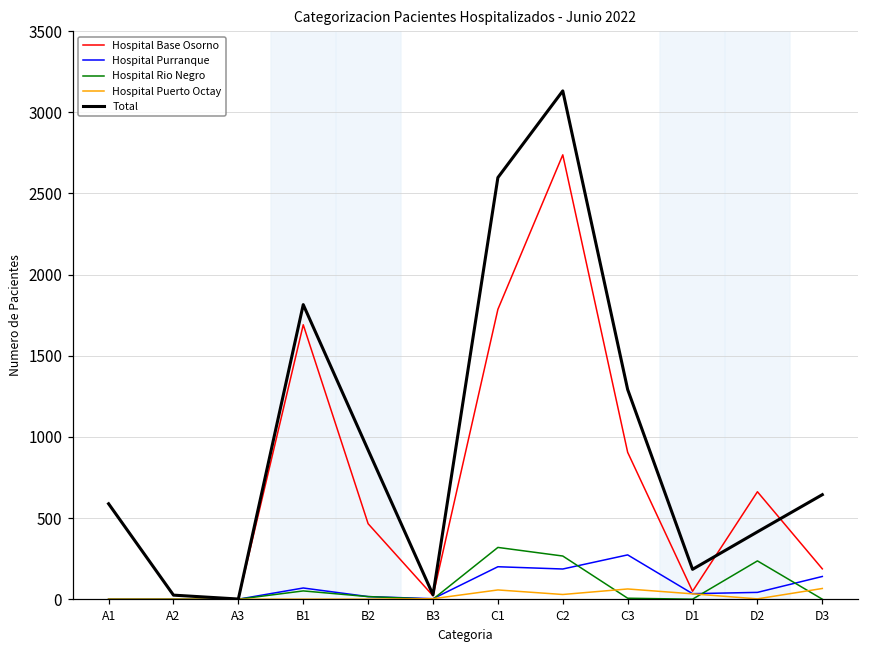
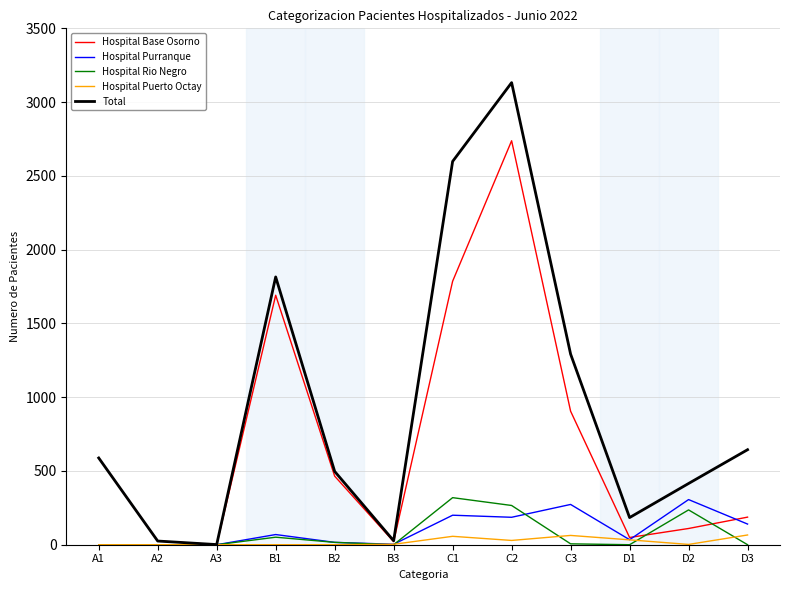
  {
    "Hospital Base Osorno": {
      "B1": 1690,
      "B2": 470,
      "C1": 1790,
      "C2": 2740,
      "C3": 910,
-     "D2": 660,
+     "D2": 110,
      "D3": 190
    },
    "Hospital Purranque": {
      "B1": 70,
      "C1": 200,
      "C2": 190,
      "C3": 270,
-     "D2": 40,
+     "D2": 310,
      "D3": 140
    },
    "Hospital Rio Negro": {
      "B1": 50,
      "C1": 320,
      "C2": 270,
      "C3": 10,
      "D1": 0,
      "D2": 240,
      "D3": 0
    },
    "Hospital Puerto Octay": {
      "B1": 0,
      "C1": 60,
      "C2": 30,
      "C3": 60,
      "D2": 0,
      "D3": 70
    },
    "Total": {
      "B1": 1820,
-     "B2": 920,
+     "B2": 500,
      "C1": 2600,
      "C2": 3130,
      "C3": 1290,
      "D1": 180,
      "D2": 420,
      "D3": 640
    }
  }
